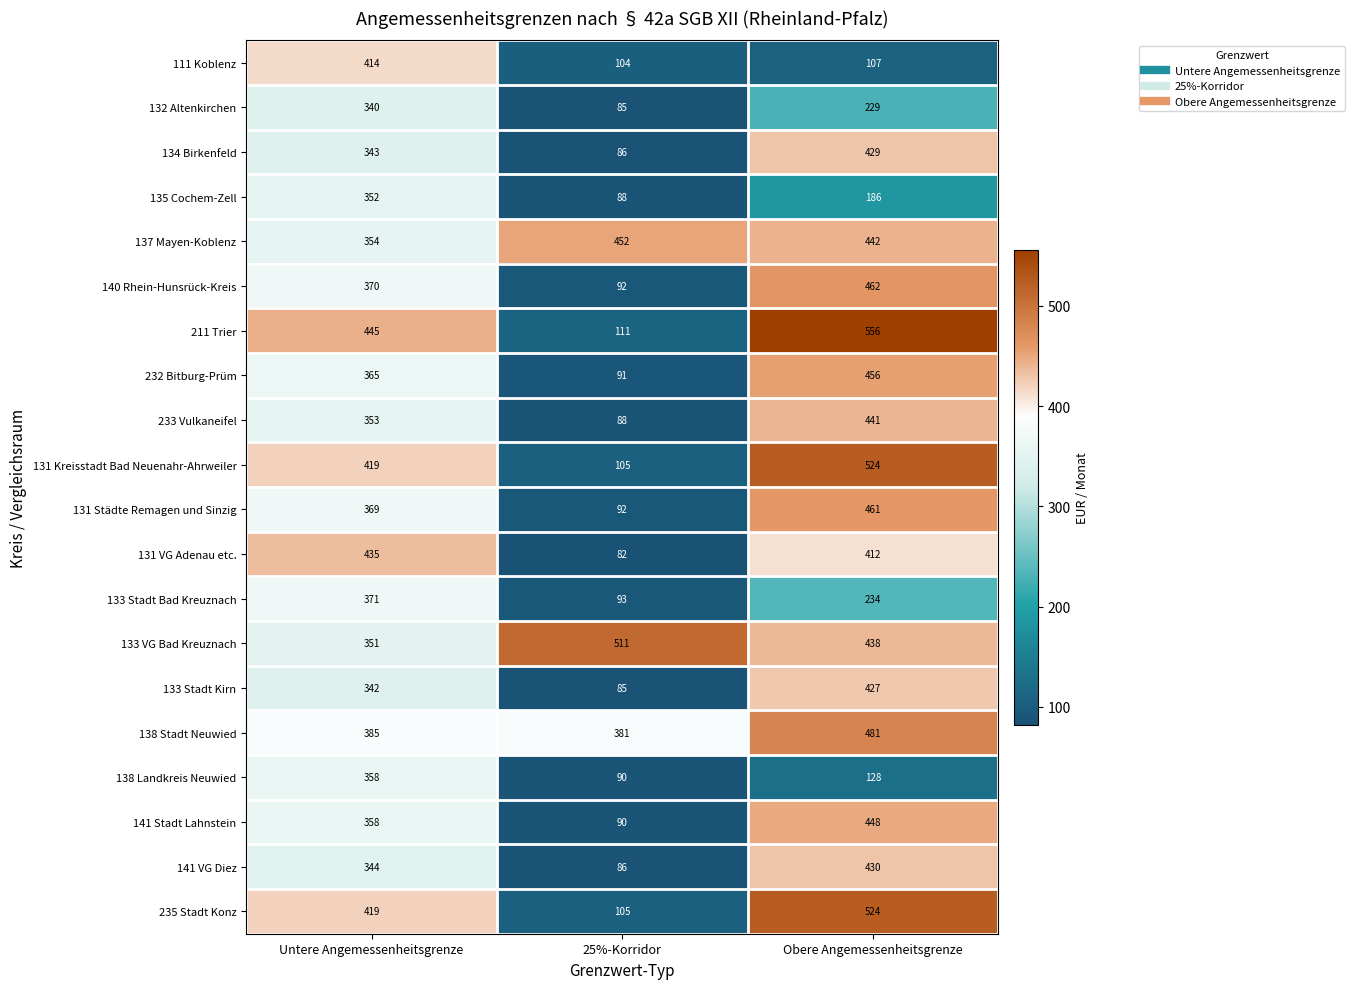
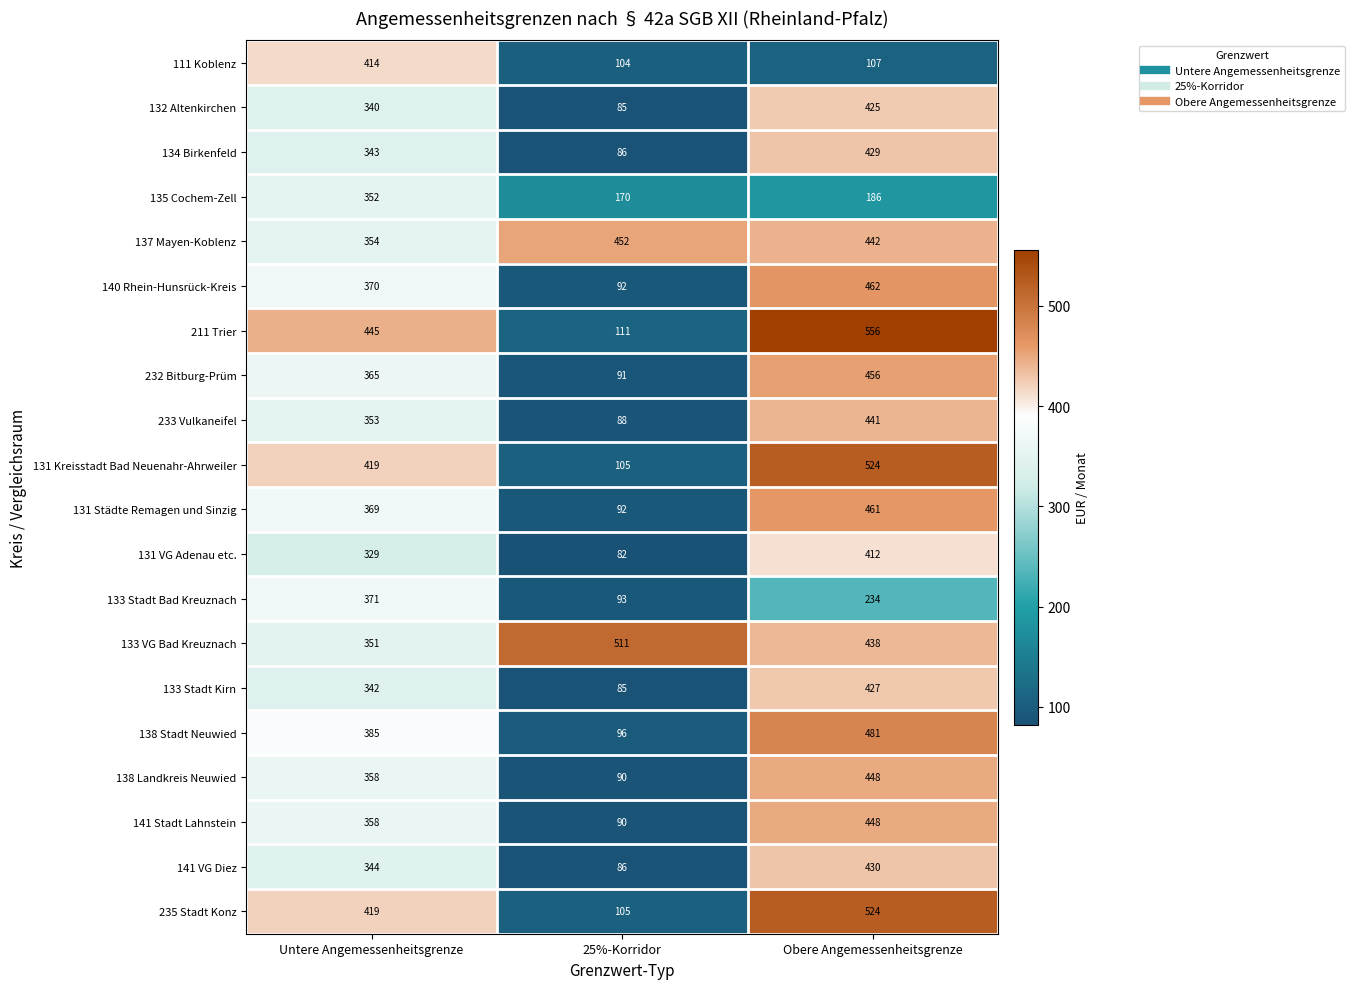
  {
    "111 Koblenz": {
      "Untere Angemessenheitsgrenze": 414,
      "25%-Korridor": 104,
      "Obere Angemessenheitsgrenze": 107
    },
    "132 Altenkirchen": {
      "Untere Angemessenheitsgrenze": 340,
      "25%-Korridor": 85,
-     "Obere Angemessenheitsgrenze": 229
+     "Obere Angemessenheitsgrenze": 425
    },
    "134 Birkenfeld": {
      "Untere Angemessenheitsgrenze": 343,
      "25%-Korridor": 86,
      "Obere Angemessenheitsgrenze": 429
    },
    "135 Cochem-Zell": {
      "Untere Angemessenheitsgrenze": 352,
-     "25%-Korridor": 88,
+     "25%-Korridor": 170,
      "Obere Angemessenheitsgrenze": 186
    },
    "137 Mayen-Koblenz": {
      "Untere Angemessenheitsgrenze": 354,
      "25%-Korridor": 452,
      "Obere Angemessenheitsgrenze": 442
    },
    "140 Rhein-Hunsrück-Kreis": {
      "Untere Angemessenheitsgrenze": 370,
      "25%-Korridor": 92,
      "Obere Angemessenheitsgrenze": 462
    },
    "211 Trier": {
      "Untere Angemessenheitsgrenze": 445,
      "25%-Korridor": 111,
      "Obere Angemessenheitsgrenze": 556
    },
    "232 Bitburg-Prüm": {
      "Untere Angemessenheitsgrenze": 365,
      "25%-Korridor": 91,
      "Obere Angemessenheitsgrenze": 456
    },
    "233 Vulkaneifel": {
      "Untere Angemessenheitsgrenze": 353,
      "25%-Korridor": 88,
      "Obere Angemessenheitsgrenze": 441
    },
    "131 Kreisstadt Bad Neuenahr-Ahrweiler": {
      "Untere Angemessenheitsgrenze": 419,
      "25%-Korridor": 105,
      "Obere Angemessenheitsgrenze": 524
    },
    "131 Städte Remagen und Sinzig": {
      "Untere Angemessenheitsgrenze": 369,
      "25%-Korridor": 92,
      "Obere Angemessenheitsgrenze": 461
    },
    "131 VG Adenau etc.": {
-     "Untere Angemessenheitsgrenze": 435,
+     "Untere Angemessenheitsgrenze": 329,
      "25%-Korridor": 82,
      "Obere Angemessenheitsgrenze": 412
    },
    "133 Stadt Bad Kreuznach": {
      "Untere Angemessenheitsgrenze": 371,
      "25%-Korridor": 93,
      "Obere Angemessenheitsgrenze": 234
    },
    "133 VG Bad Kreuznach": {
      "Untere Angemessenheitsgrenze": 351,
      "25%-Korridor": 511,
      "Obere Angemessenheitsgrenze": 438
    },
    "133 Stadt Kirn": {
      "Untere Angemessenheitsgrenze": 342,
      "25%-Korridor": 85,
      "Obere Angemessenheitsgrenze": 427
    },
    "138 Stadt Neuwied": {
      "Untere Angemessenheitsgrenze": 385,
-     "25%-Korridor": 381,
+     "25%-Korridor": 96,
      "Obere Angemessenheitsgrenze": 481
    },
    "138 Landkreis Neuwied": {
      "Untere Angemessenheitsgrenze": 358,
      "25%-Korridor": 90,
-     "Obere Angemessenheitsgrenze": 128
+     "Obere Angemessenheitsgrenze": 448
    },
    "141 Stadt Lahnstein": {
      "Untere Angemessenheitsgrenze": 358,
      "25%-Korridor": 90,
      "Obere Angemessenheitsgrenze": 448
    },
    "141 VG Diez": {
      "Untere Angemessenheitsgrenze": 344,
      "25%-Korridor": 86,
      "Obere Angemessenheitsgrenze": 430
    },
    "235 Stadt Konz": {
      "Untere Angemessenheitsgrenze": 419,
      "25%-Korridor": 105,
      "Obere Angemessenheitsgrenze": 524
    }
  }
